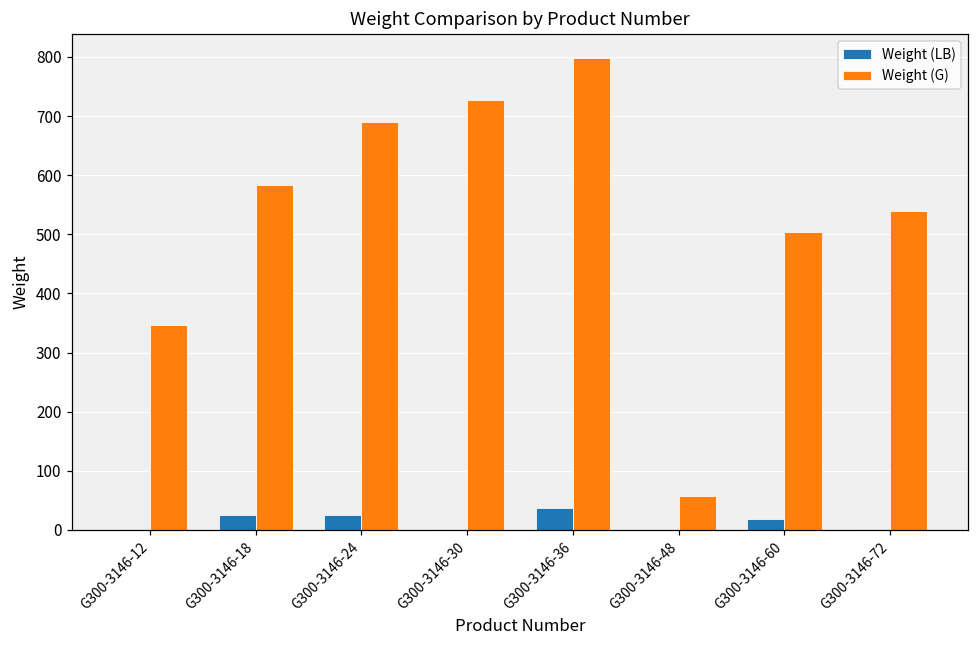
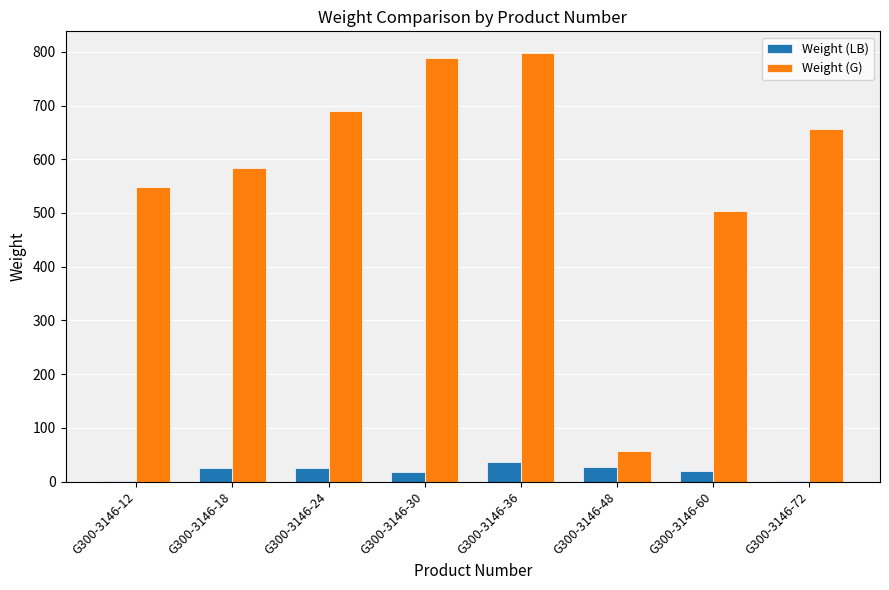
  {
    "Weight (LB)": {
      "G300-3146-18": 30,
      "G300-3146-24": 20,
-     "G300-3146-30": 0,
+     "G300-3146-30": 20,
      "G300-3146-36": 40,
-     "G300-3146-48": 0,
+     "G300-3146-48": 30,
      "G300-3146-60": 20
    },
    "Weight (G)": {
-     "G300-3146-12": 350,
+     "G300-3146-12": 550,
      "G300-3146-18": 580,
      "G300-3146-24": 690,
-     "G300-3146-30": 730,
+     "G300-3146-30": 790,
      "G300-3146-36": 800,
      "G300-3146-48": 60,
      "G300-3146-60": 500,
-     "G300-3146-72": 540
+     "G300-3146-72": 660
    }
  }
